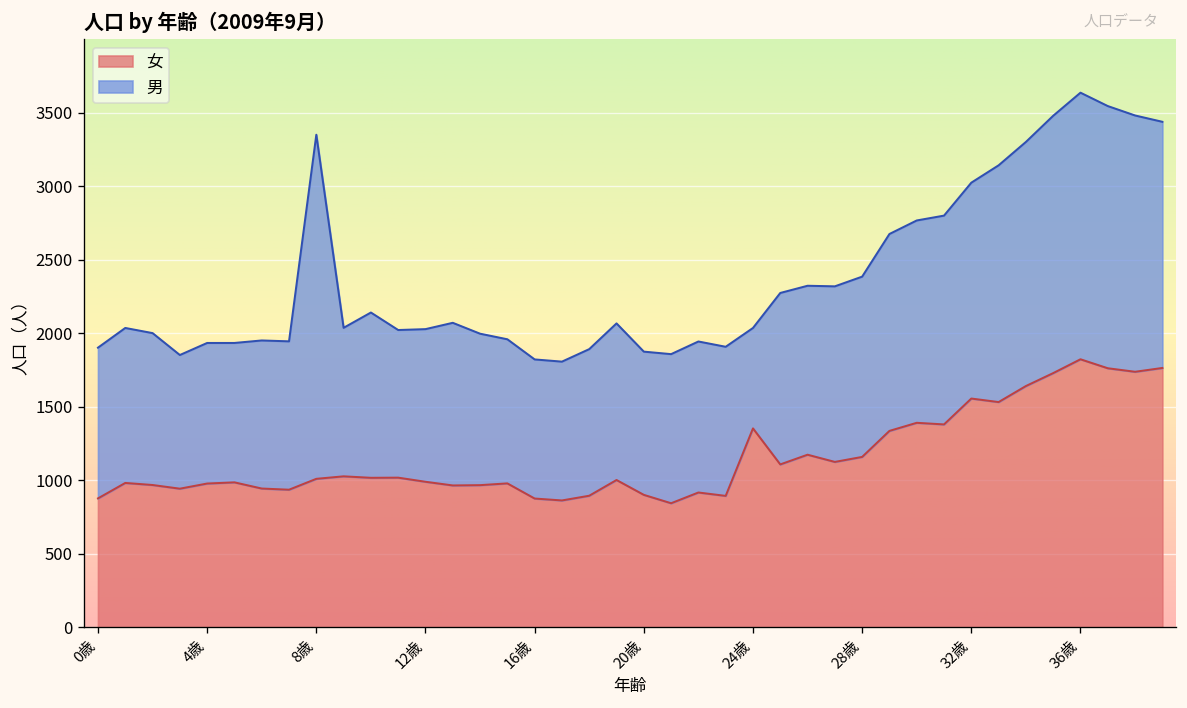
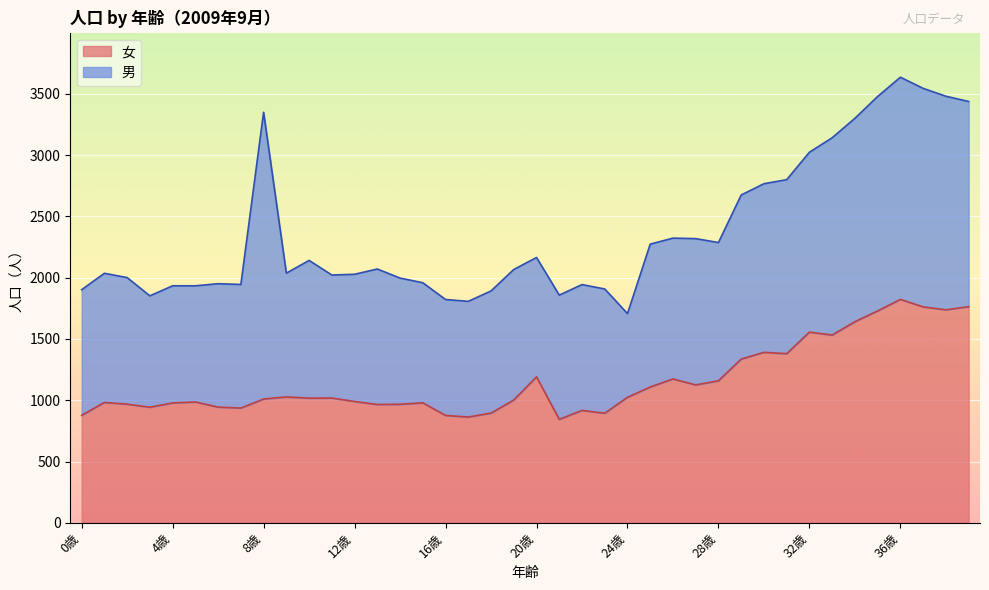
  {
    "女": {
      "0歳": 880,
      "4歳": 980,
      "8歳": 1010,
      "12歳": 990,
      "16歳": 880,
-     "20歳": 900,
-     "24歳": 1350,
+     "20歳": 1190,
+     "24歳": 1020,
      "28歳": 1160,
      "32歳": 1560,
      "36歳": 1820
    },
    "男": {
      "0歳": 1030,
      "4歳": 960,
      "8歳": 2340,
      "12歳": 1040,
      "16歳": 950,
      "20歳": 970,
      "24歳": 680,
-     "28歳": 1230,
+     "28歳": 1130,
      "32歳": 1470,
      "36歳": 1810
    }
  }
